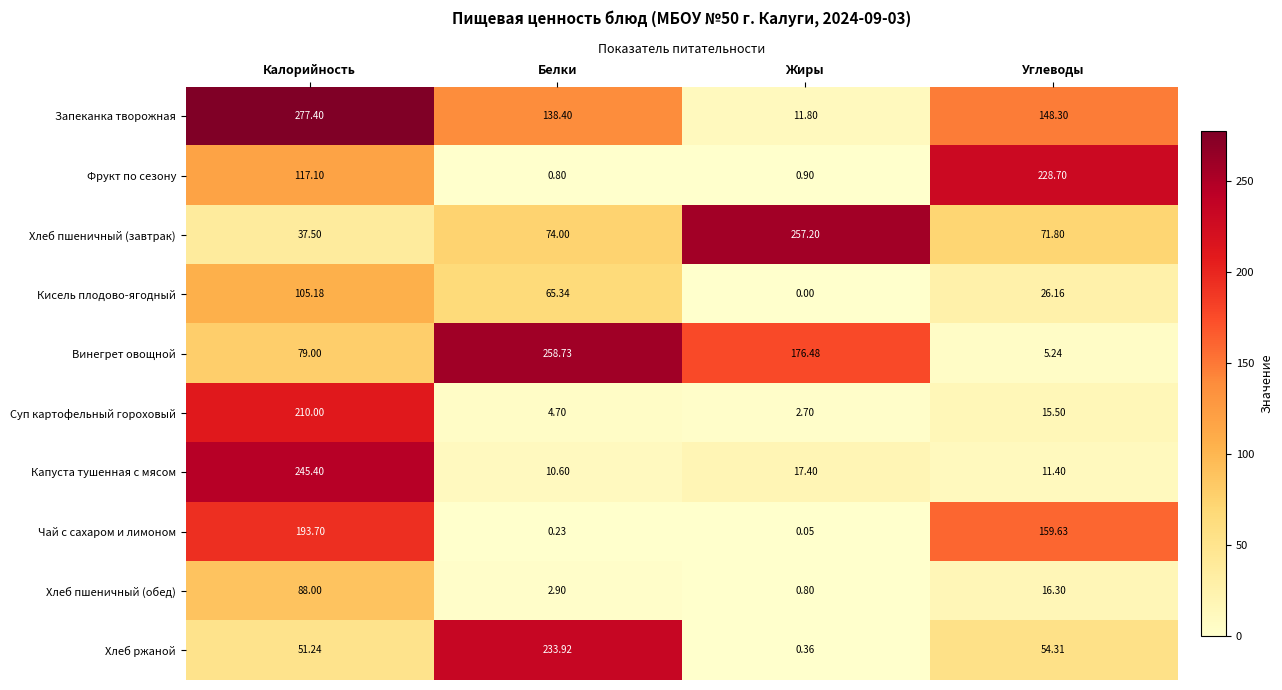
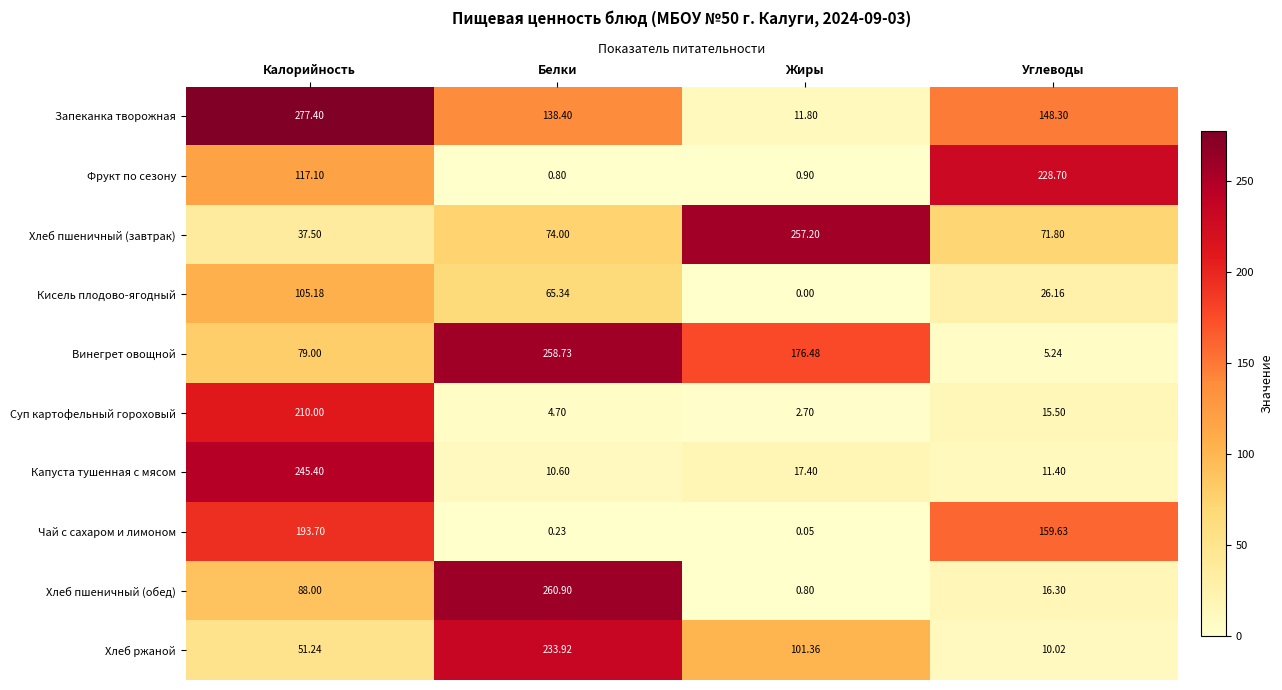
  {
    "Запеканка творожная": {
      "Калорийность": 277.40,
      "Белки": 138.40,
      "Жиры": 11.80,
      "Углеводы": 148.30
    },
    "Фрукт по сезону": {
      "Калорийность": 117.10,
      "Белки": 0.80,
      "Жиры": 0.90,
      "Углеводы": 228.70
    },
    "Хлеб пшеничный (завтрак)": {
      "Калорийность": 37.50,
      "Белки": 74.00,
      "Жиры": 257.20,
      "Углеводы": 71.80
    },
    "Кисель плодово-ягодный": {
      "Калорийность": 105.18,
      "Белки": 65.34,
      "Жиры": 0.00,
      "Углеводы": 26.16
    },
    "Винегрет овощной": {
      "Калорийность": 79.00,
      "Белки": 258.73,
      "Жиры": 176.48,
      "Углеводы": 5.24
    },
    "Суп картофельный гороховый": {
      "Калорийность": 210.00,
      "Белки": 4.70,
      "Жиры": 2.70,
      "Углеводы": 15.50
    },
    "Капуста тушенная с мясом": {
      "Калорийность": 245.40,
      "Белки": 10.60,
      "Жиры": 17.40,
      "Углеводы": 11.40
    },
    "Чай с сахаром и лимоном": {
      "Калорийность": 193.70,
      "Белки": 0.23,
      "Жиры": 0.05,
      "Углеводы": 159.63
    },
    "Хлеб пшеничный (обед)": {
      "Калорийность": 88.00,
-     "Белки": 2.90,
+     "Белки": 260.90,
      "Жиры": 0.80,
      "Углеводы": 16.30
    },
    "Хлеб ржаной": {
      "Калорийность": 51.24,
      "Белки": 233.92,
-     "Жиры": 0.36,
-     "Углеводы": 54.31
+     "Жиры": 101.36,
+     "Углеводы": 10.02
    }
  }
